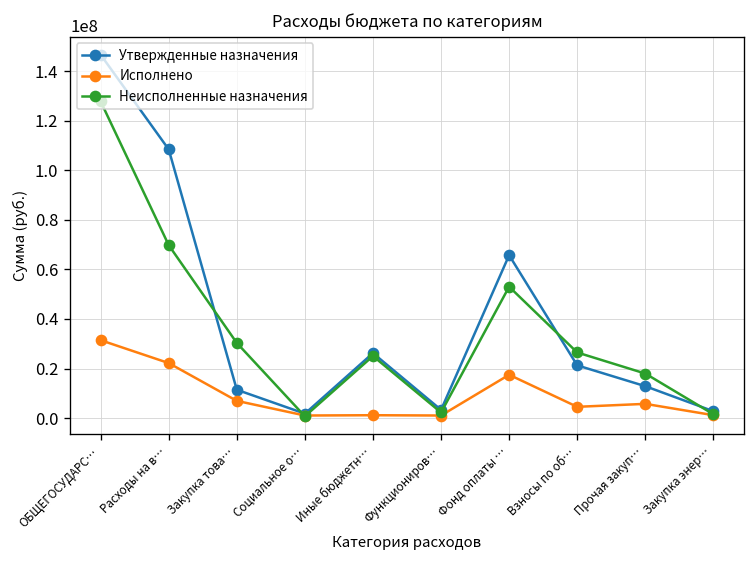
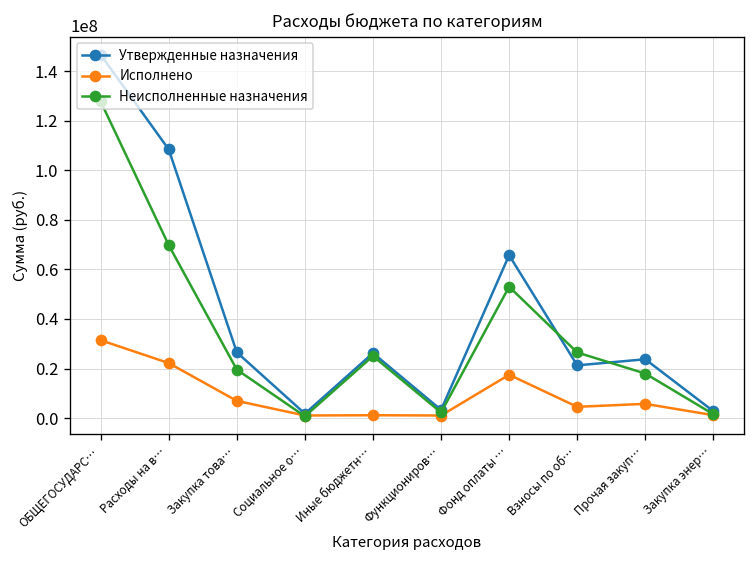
  {
    "Утвержденные назначения": {
      "Расходы на в…": 108000000,
-     "Закупка това…": 11000000,
+     "Закупка това…": 27000000,
      "Фонд оплаты …": 66000000,
      "Взносы по об…": 21000000,
-     "Прочая закуп…": 13000000
+     "Прочая закуп…": 24000000
    },
    "Исполнено": {
      "ОБЩЕГОСУДАРС…": 31000000,
      "Расходы на в…": 22000000,
      "Закупка това…": 7000000,
      "Иные бюджетн…": 1000000,
      "Функциониров…": 1000000,
      "Фонд оплаты …": 17000000,
      "Взносы по об…": 5000000,
      "Прочая закуп…": 6000000
    },
    "Неисполненные назначения": {
      "Расходы на в…": 70000000,
-     "Закупка това…": 30000000,
+     "Закупка това…": 20000000,
      "Фонд оплаты …": 53000000,
      "Взносы по об…": 26000000,
      "Прочая закуп…": 18000000
    }
  }
